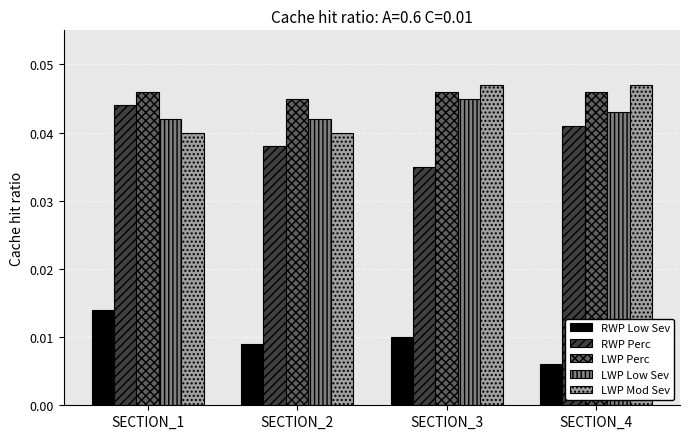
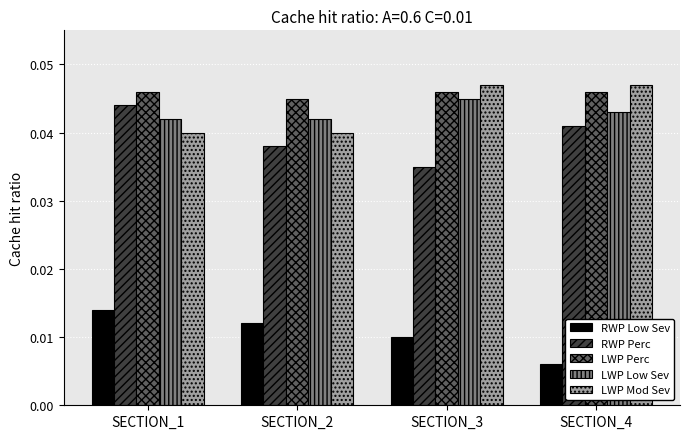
  {
    "RWP Low Sev": {
      "SECTION_1": 0.014,
-     "SECTION_2": 0.009,
+     "SECTION_2": 0.012,
      "SECTION_3": 0.010,
      "SECTION_4": 0.006
    }
  }
